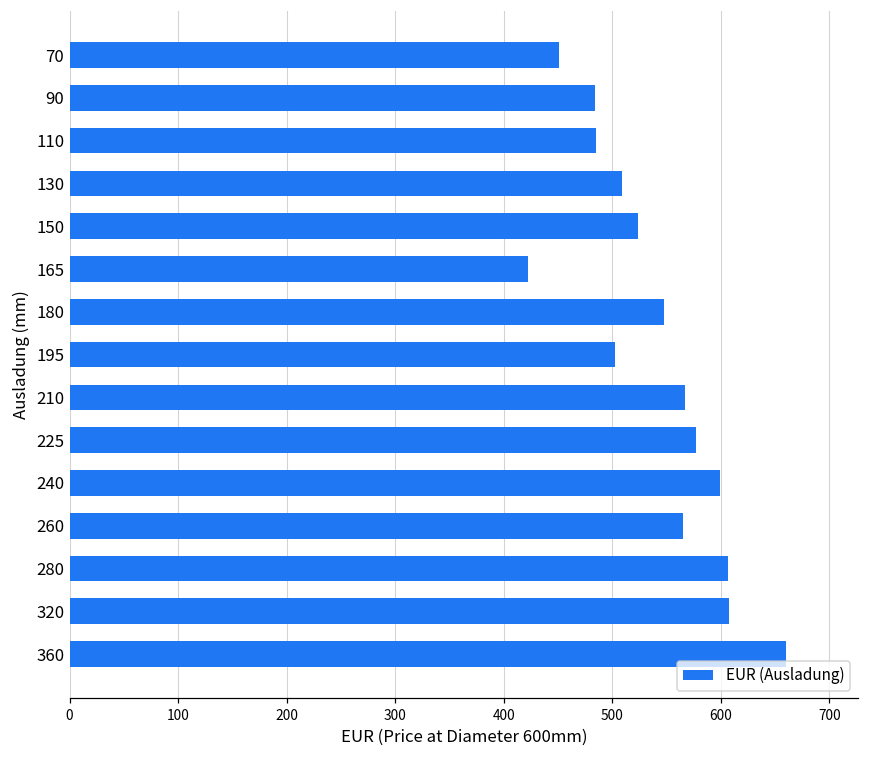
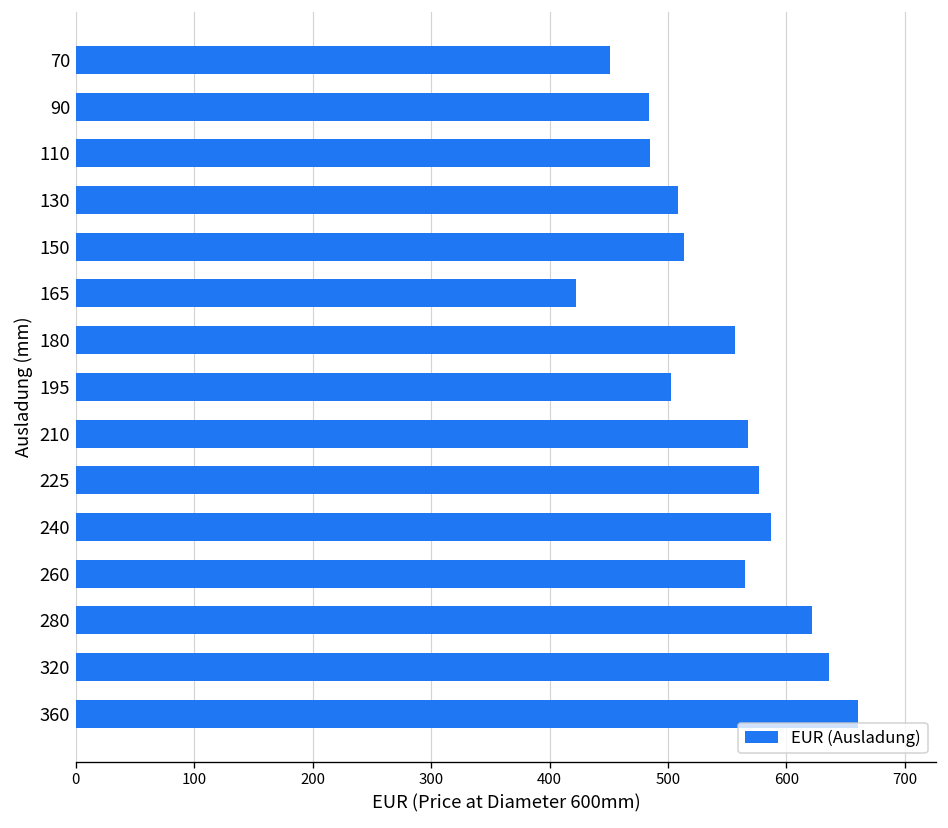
  {
    "70": 450,
    "90": 480,
    "110": 480,
    "130": 510,
-   "150": 520,
+   "150": 510,
    "165": 420,
-   "180": 550,
+   "180": 560,
    "195": 500,
    "210": 570,
    "225": 580,
-   "240": 600,
+   "240": 590,
    "260": 570,
-   "280": 610,
-   "320": 610,
+   "280": 620,
+   "320": 640,
    "360": 660
  }
